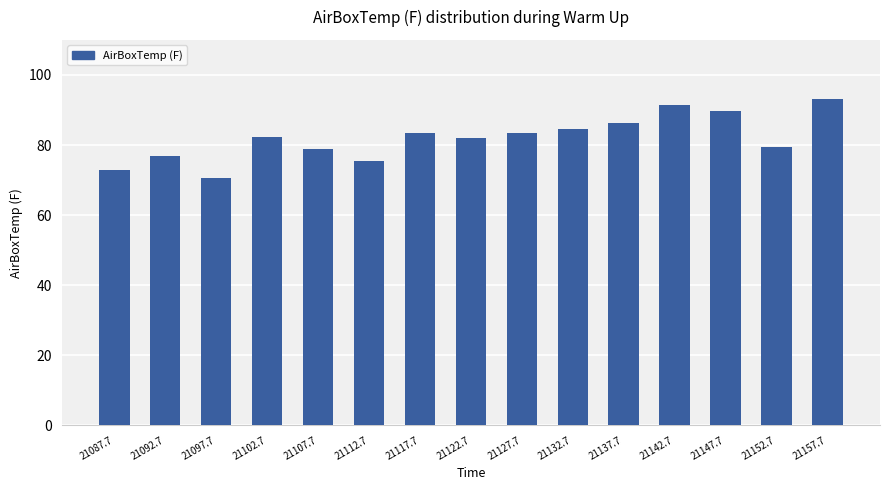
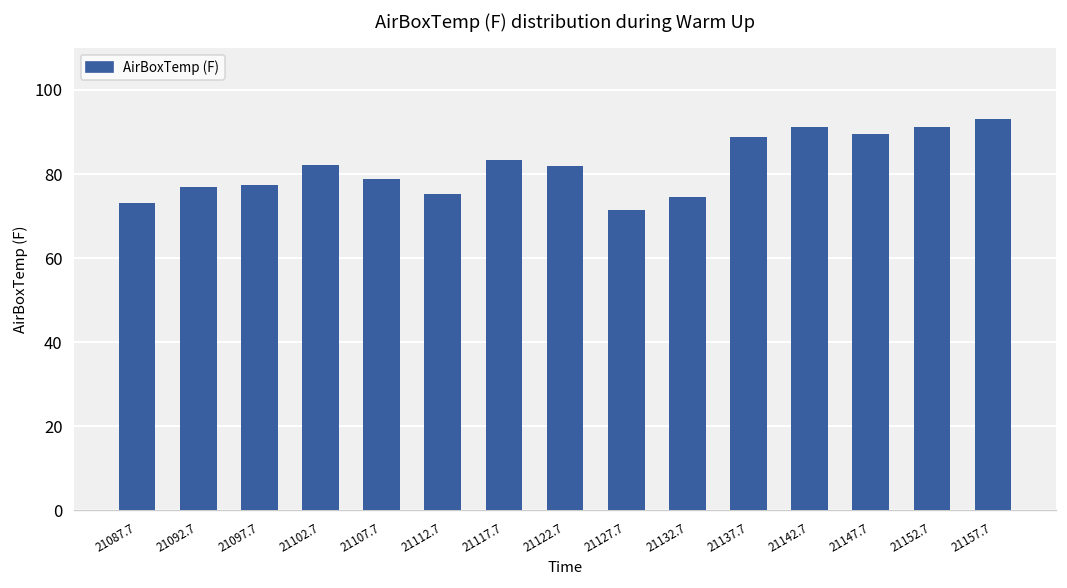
  {
    "21087.7": 73,
    "21092.7": 77,
-   "21097.7": 71,
+   "21097.7": 77,
    "21102.7": 82,
    "21107.7": 79,
    "21112.7": 75,
    "21117.7": 83,
    "21122.7": 82,
-   "21127.7": 83,
-   "21132.7": 85,
-   "21137.7": 86,
+   "21127.7": 72,
+   "21132.7": 75,
+   "21137.7": 89,
    "21142.7": 91,
    "21147.7": 90,
-   "21152.7": 80,
+   "21152.7": 91,
    "21157.7": 93
  }
